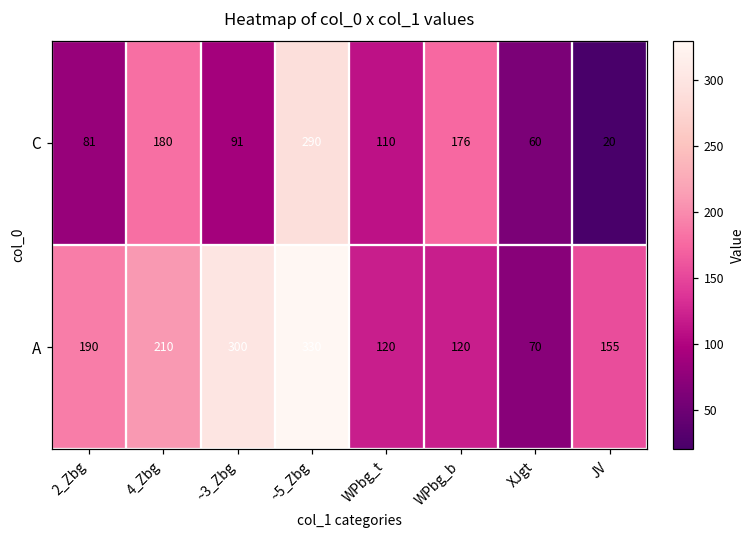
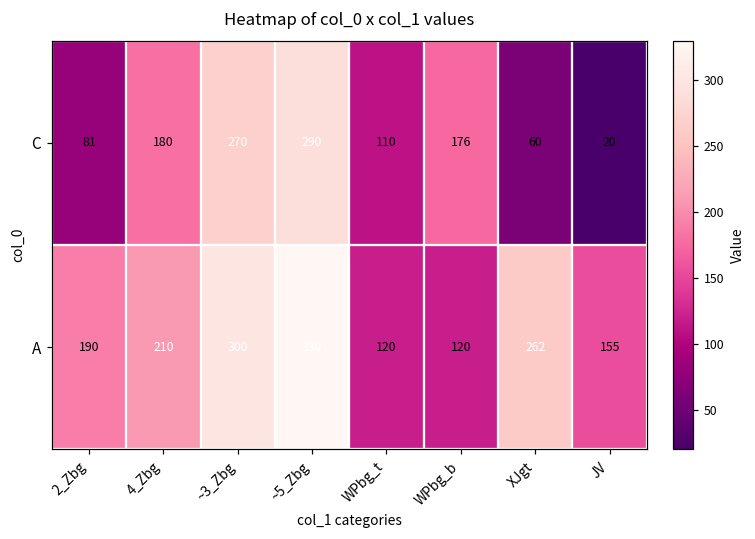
  {
    "C": {
      "2_Zbg": 81,
      "4_Zbg": 180,
-     "~3_Zbg": 91,
+     "~3_Zbg": 270,
      "WPbg_t": 110,
      "WPbg_b": 176,
      "XJgt": 60,
      "JV": 20
    },
    "A": {
      "2_Zbg": 190,
      "4_Zbg": 210,
      "WPbg_t": 120,
      "WPbg_b": 120,
-     "XJgt": 70,
+     "XJgt": 262,
      "JV": 155
    }
  }
